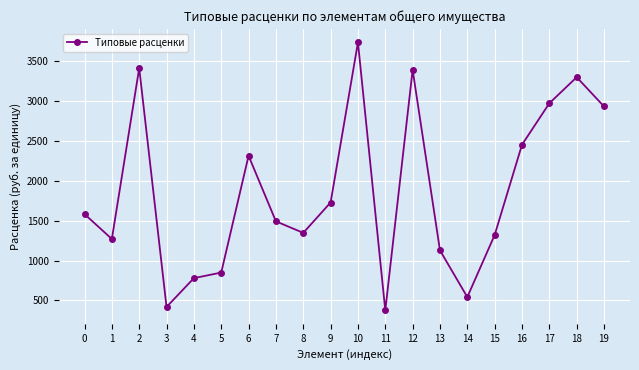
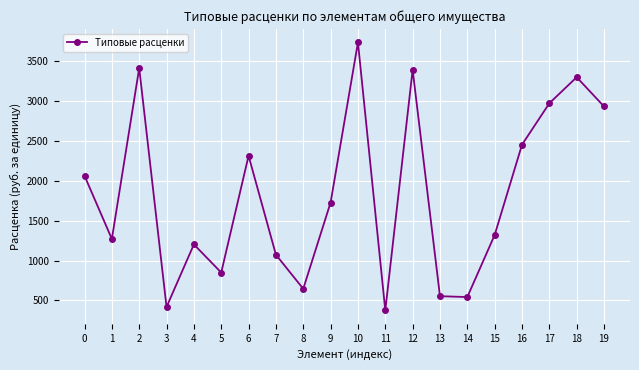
  {
-   "0": 1600,
+   "0": 2100,
    "1": 1300,
    "2": 3400,
    "3": 400,
-   "4": 800,
+   "4": 1200,
    "5": 800,
    "6": 2300,
-   "7": 1500,
-   "8": 1300,
+   "7": 1100,
+   "8": 600,
    "9": 1700,
    "10": 3700,
    "11": 400,
    "12": 3400,
-   "13": 1100,
+   "13": 600,
    "14": 500,
    "15": 1300,
    "16": 2500,
    "17": 3000,
    "18": 3300,
    "19": 2900
  }
